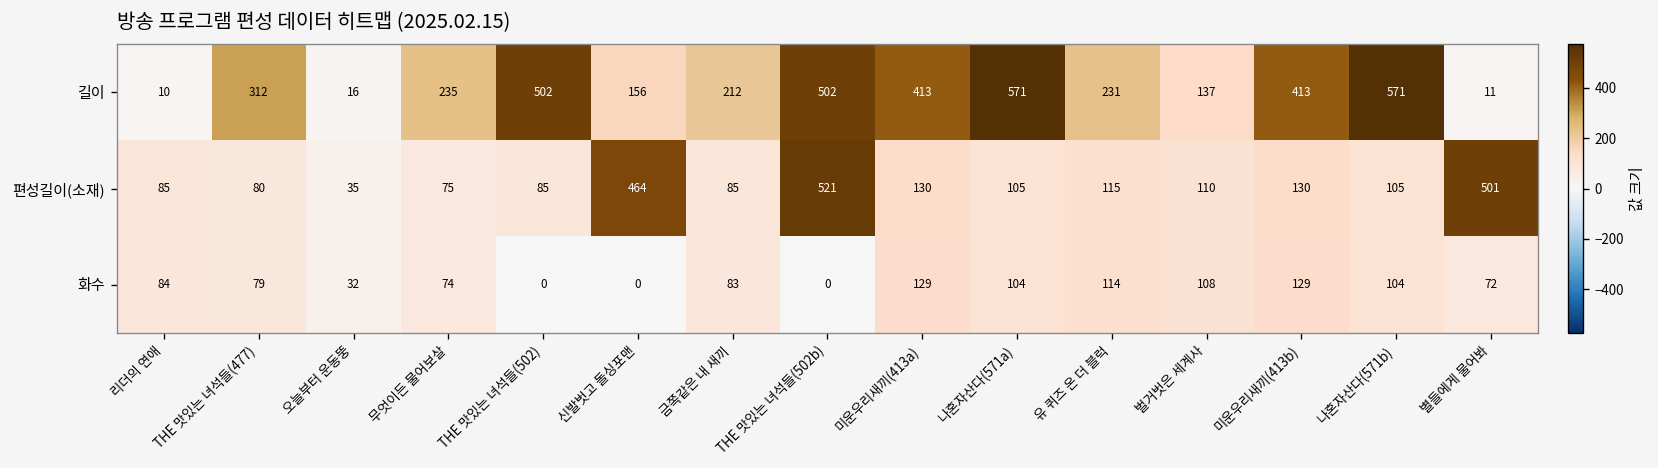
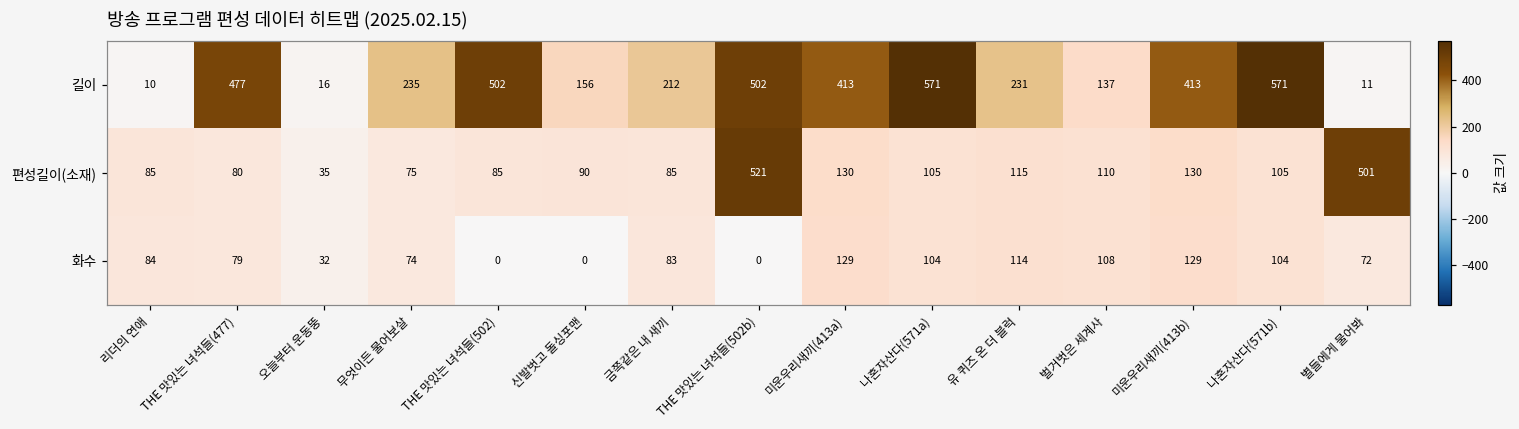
  {
    "길이": {
      "리더의 연애": 10,
-     "THE 맛있는 녀석들(477)": 312,
+     "THE 맛있는 녀석들(477)": 477,
      "오늘부터 운동뚱": 16,
      "무엇이든 물어보살": 235,
      "THE 맛있는 녀석들(502)": 502,
      "신발벗고 돌싱포맨": 156,
      "금쪽같은 내 새끼": 212,
      "THE 맛있는 녀석들(502b)": 502,
      "미운우리새끼(413a)": 413,
      "나혼자산다(571a)": 571,
      "유 퀴즈 온 더 블럭": 231,
      "벌거벗은 세계사": 137,
      "미운우리새끼(413b)": 413,
      "나혼자산다(571b)": 571,
      "별들에게 물어봐": 11
    },
    "편성길이(소재)": {
      "리더의 연애": 85,
      "THE 맛있는 녀석들(477)": 80,
      "오늘부터 운동뚱": 35,
      "무엇이든 물어보살": 75,
      "THE 맛있는 녀석들(502)": 85,
-     "신발벗고 돌싱포맨": 464,
+     "신발벗고 돌싱포맨": 90,
      "금쪽같은 내 새끼": 85,
      "THE 맛있는 녀석들(502b)": 521,
      "미운우리새끼(413a)": 130,
      "나혼자산다(571a)": 105,
      "유 퀴즈 온 더 블럭": 115,
      "벌거벗은 세계사": 110,
      "미운우리새끼(413b)": 130,
      "나혼자산다(571b)": 105,
      "별들에게 물어봐": 501
    },
    "화수": {
      "리더의 연애": 84,
      "THE 맛있는 녀석들(477)": 79,
      "오늘부터 운동뚱": 32,
      "무엇이든 물어보살": 74,
      "THE 맛있는 녀석들(502)": 0,
      "신발벗고 돌싱포맨": 0,
      "금쪽같은 내 새끼": 83,
      "THE 맛있는 녀석들(502b)": 0,
      "미운우리새끼(413a)": 129,
      "나혼자산다(571a)": 104,
      "유 퀴즈 온 더 블럭": 114,
      "벌거벗은 세계사": 108,
      "미운우리새끼(413b)": 129,
      "나혼자산다(571b)": 104,
      "별들에게 물어봐": 72
    }
  }
